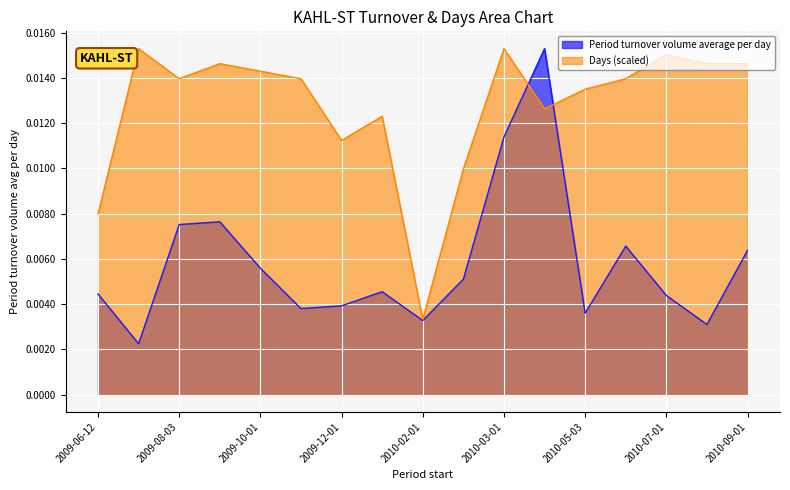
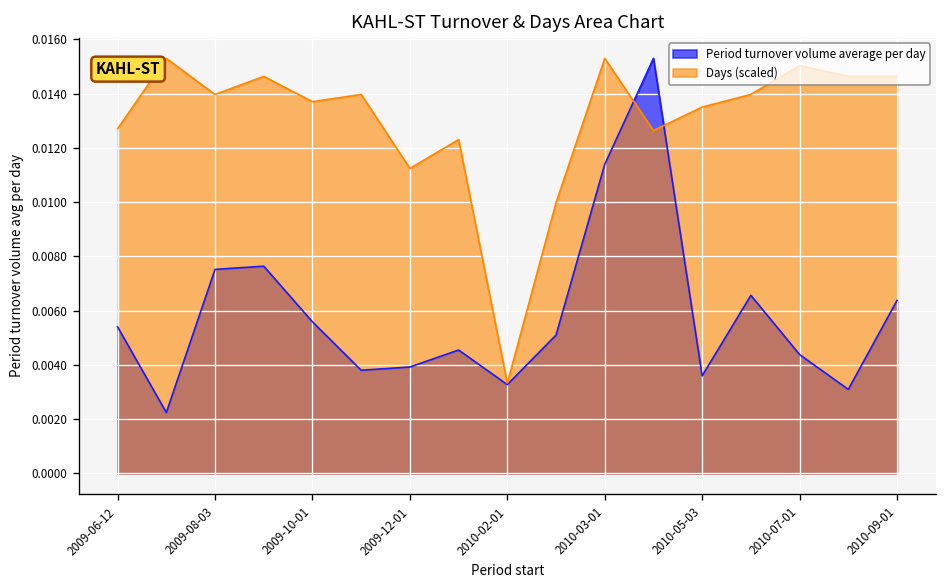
  {
    "Period turnover volume average per day": {
-     "2009-06-12": 0.0044,
+     "2009-06-12": 0.0054,
      "2009-08-03": 0.0075,
      "2009-10-01": 0.0056,
      "2009-12-01": 0.0039,
      "2010-03-01": 0.0114,
      "2010-05-03": 0.0036,
      "2010-07-01": 0.0044,
      "2010-09-01": 0.0064
    },
    "Days (scaled)": {
-     "2009-06-12": 0.0080,
+     "2009-06-12": 0.0127,
      "2009-08-03": 0.0140,
-     "2009-10-01": 0.0143,
+     "2009-10-01": 0.0137,
      "2009-12-01": 0.0112,
      "2010-03-01": 0.0153,
      "2010-05-03": 0.0135
    }
  }
